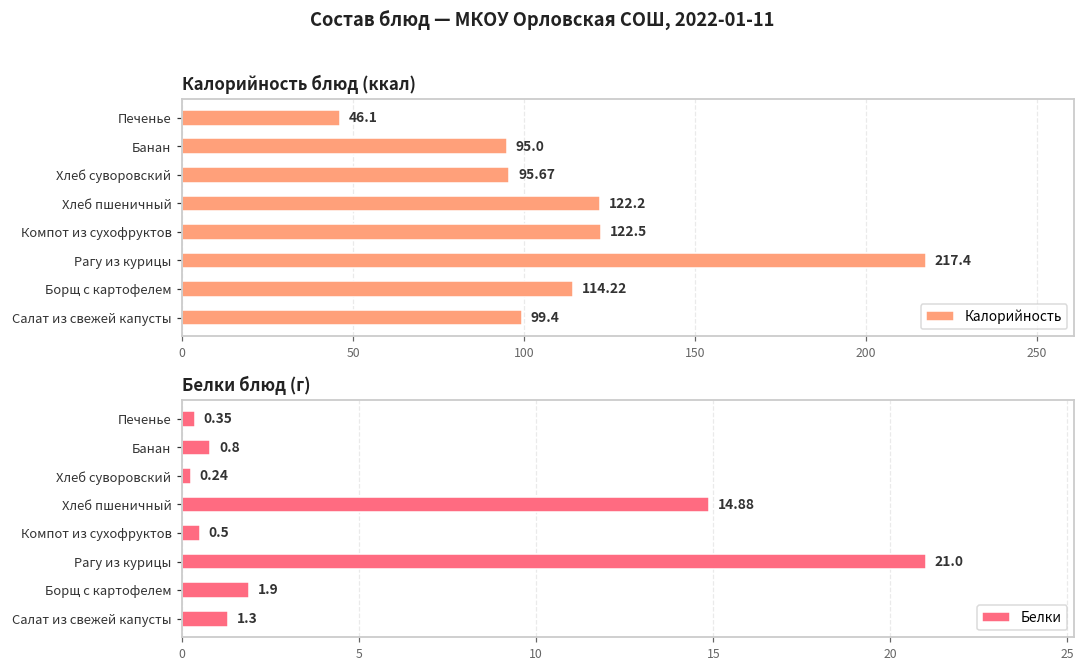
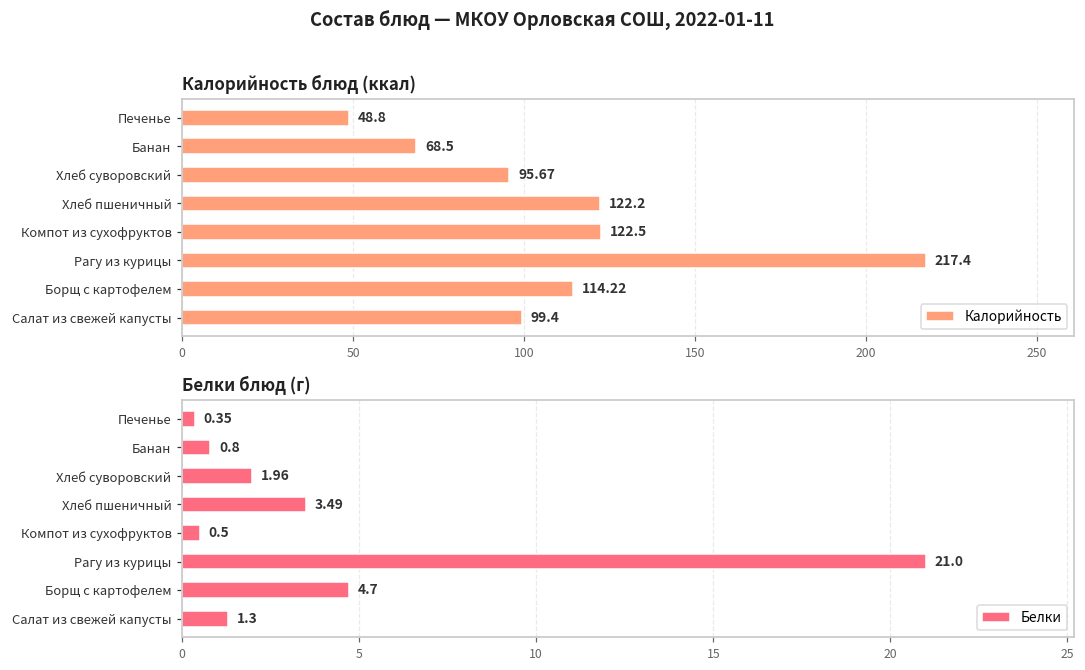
  {
    "Калорийность блюд (ккал)": {
-     "Печенье": 46.1,
-     "Банан": 95.0,
+     "Печенье": 48.8,
+     "Банан": 68.5,
      "Хлеб суворовский": 95.67,
      "Хлеб пшеничный": 122.2,
      "Компот из сухофруктов": 122.5,
      "Рагу из курицы": 217.4,
      "Борщ с картофелем": 114.22,
      "Салат из свежей капусты": 99.4
    },
    "Белки блюд (г)": {
      "Печенье": 0.35,
      "Банан": 0.8,
-     "Хлеб суворовский": 0.24,
-     "Хлеб пшеничный": 14.88,
+     "Хлеб суворовский": 1.96,
+     "Хлеб пшеничный": 3.49,
      "Компот из сухофруктов": 0.5,
      "Рагу из курицы": 21.0,
-     "Борщ с картофелем": 1.9,
+     "Борщ с картофелем": 4.7,
      "Салат из свежей капусты": 1.3
    }
  }
